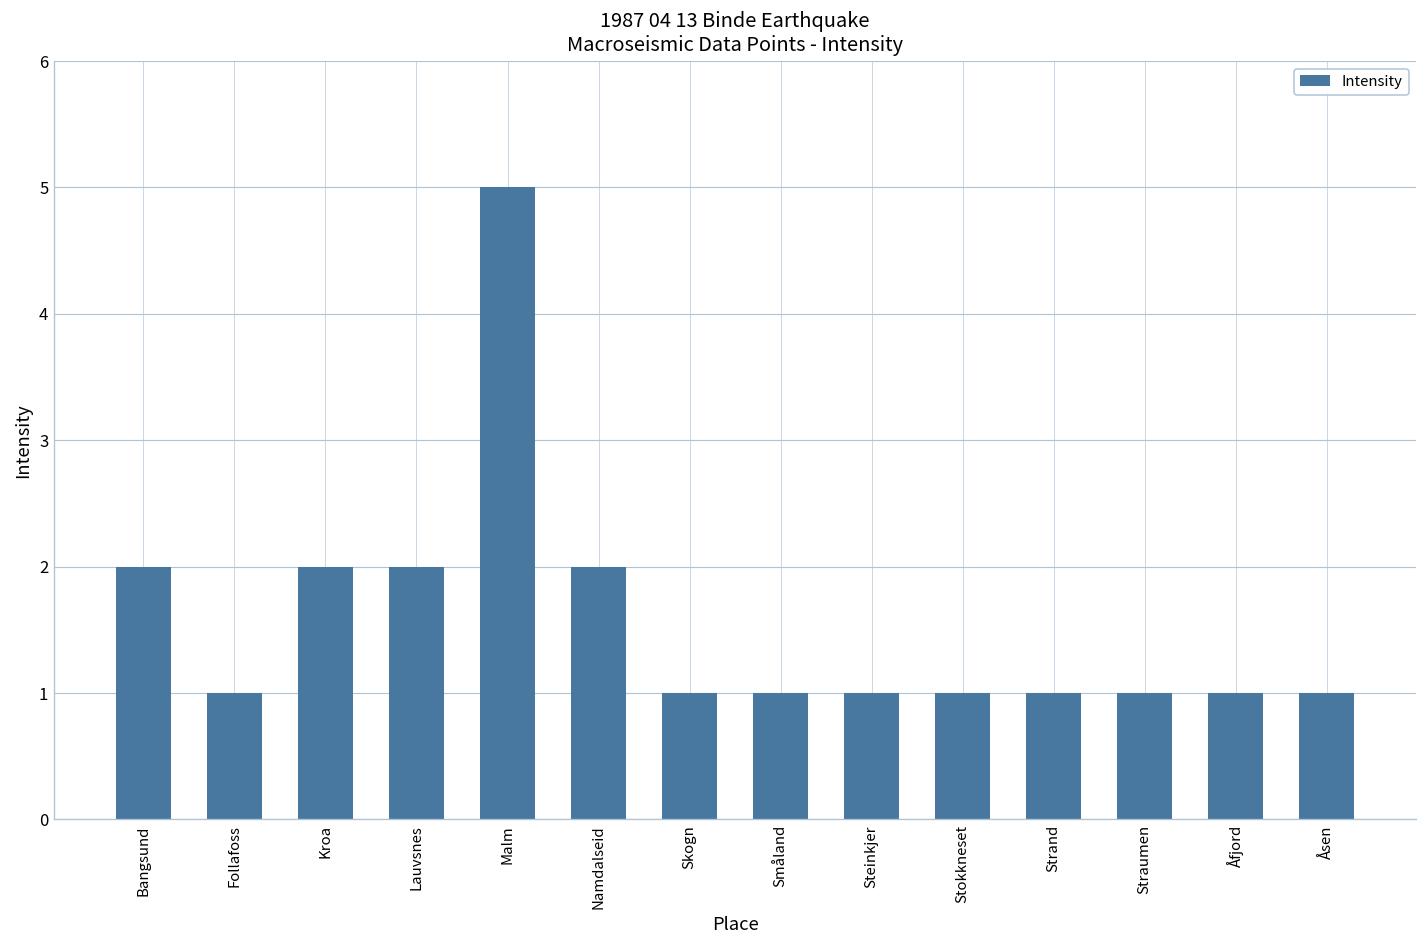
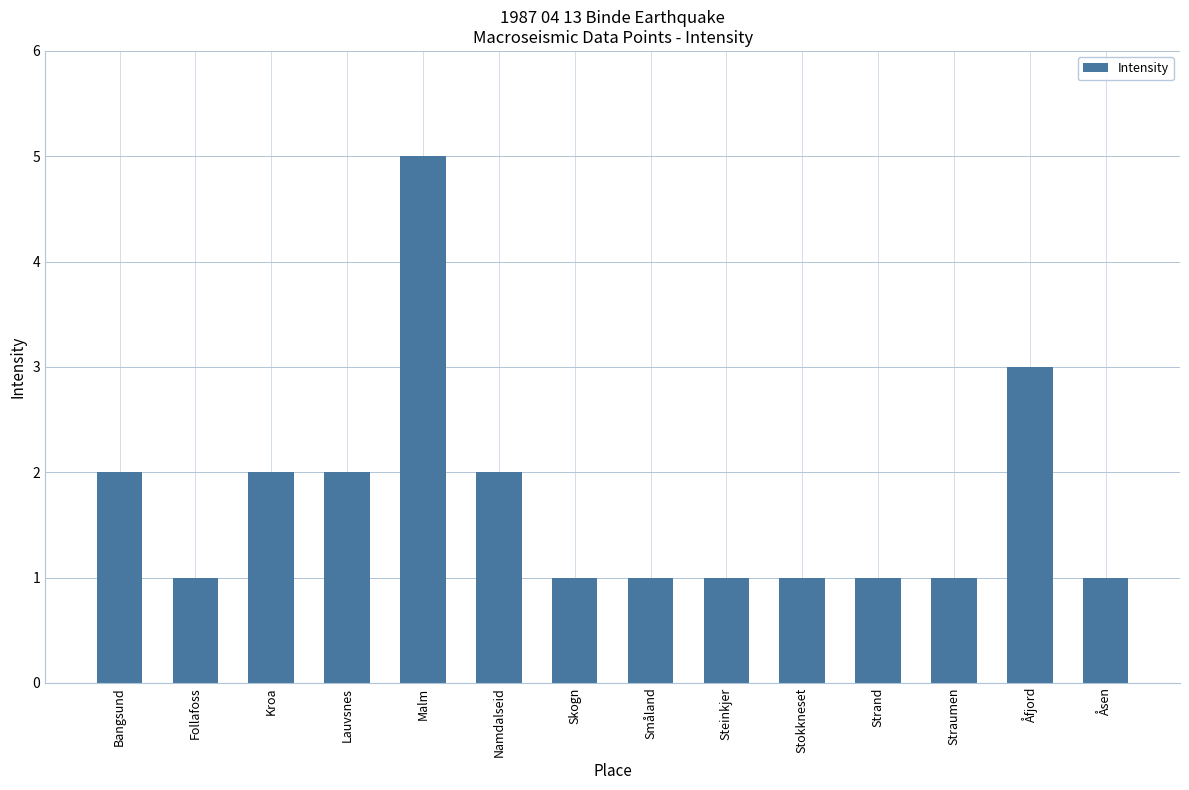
  {
    "Bangsund": 2,
    "Follafoss": 1,
    "Kroa": 2,
    "Lauvsnes": 2,
    "Malm": 5,
    "Namdalseid": 2,
    "Skogn": 1,
    "Småland": 1,
    "Steinkjer": 1,
    "Stokkneset": 1,
    "Strand": 1,
    "Straumen": 1,
-   "Åfjord": 1,
+   "Åfjord": 3,
    "Åsen": 1
  }
